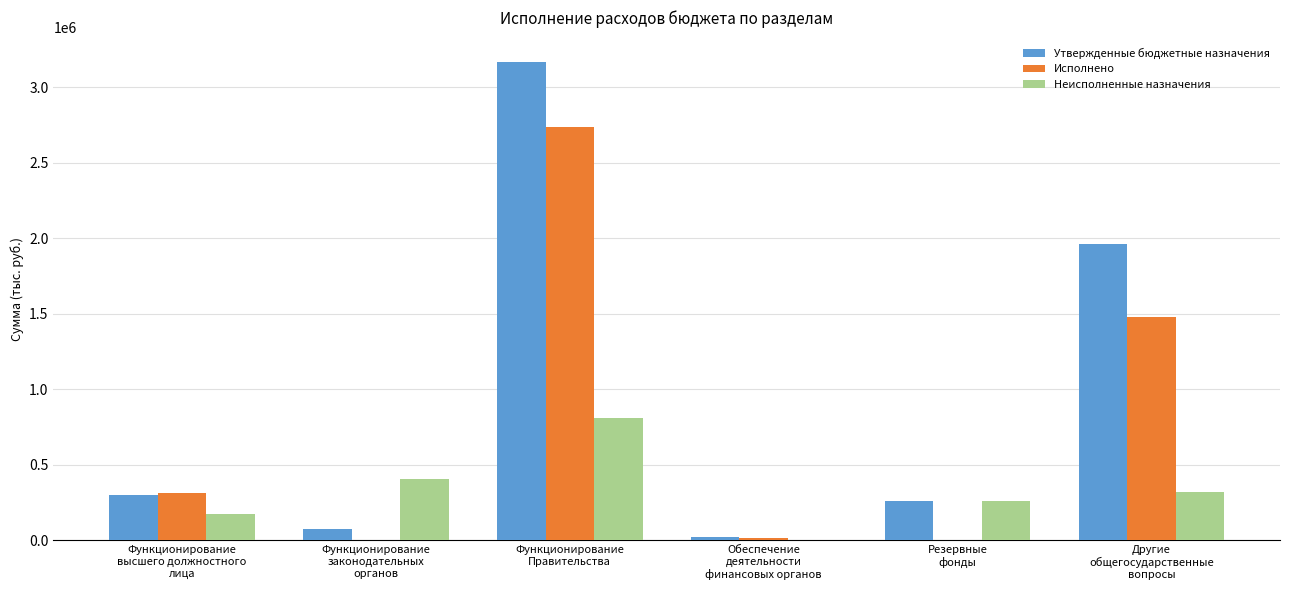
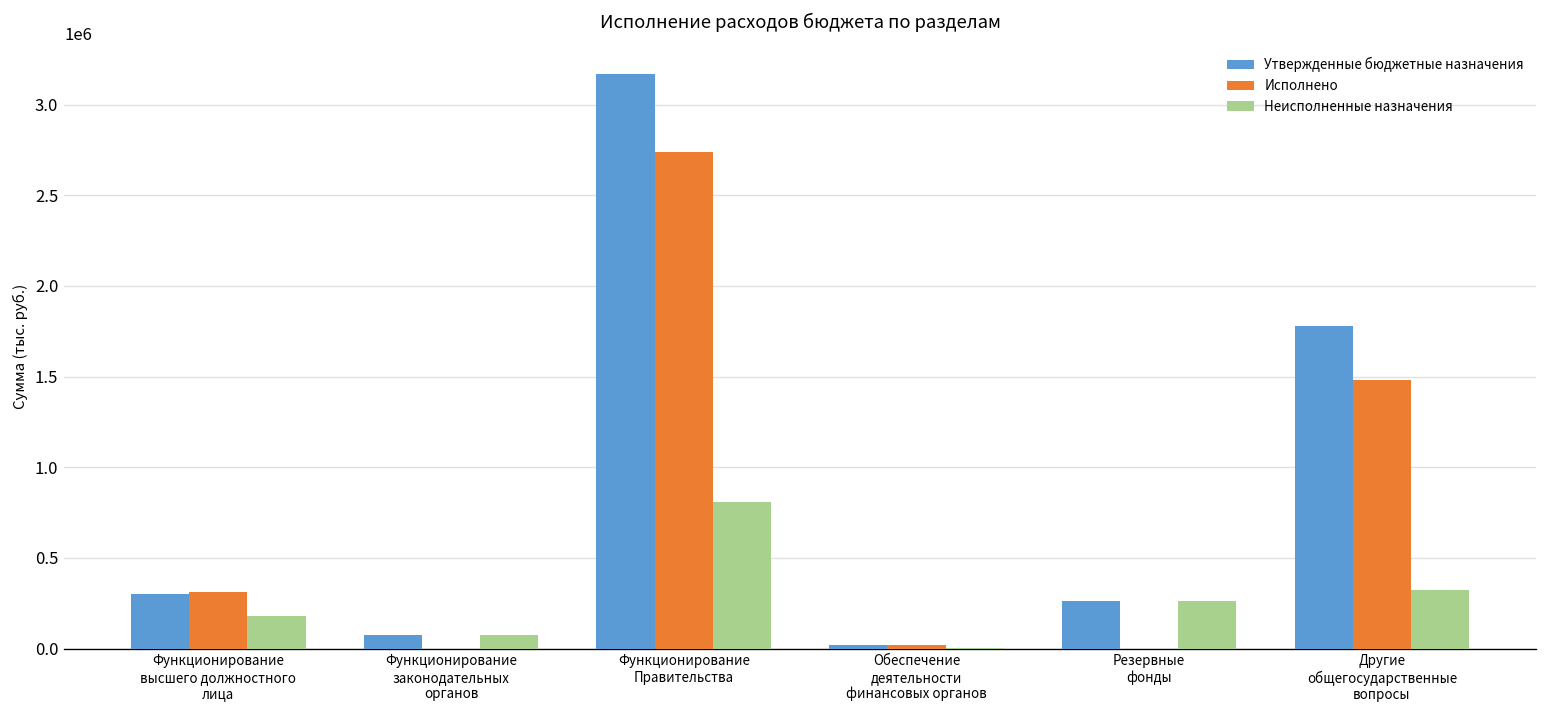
  {
    "Утвержденные бюджетные назначения": {
      "Функционирование высшего должностного лица": 300000,
      "Функционирование законодательных органов": 70000,
      "Функционирование Правительства": 3170000,
      "Обеспечение деятельности финансовых органов": 20000,
      "Резервные фонды": 260000,
-     "Другие общегосударственные вопросы": 1960000
+     "Другие общегосударственные вопросы": 1780000
    },
    "Исполнено": {
      "Функционирование высшего должностного лица": 310000,
      "Функционирование законодательных органов": 0,
      "Функционирование Правительства": 2740000,
      "Обеспечение деятельности финансовых органов": 20000,
      "Резервные фонды": 0,
      "Другие общегосударственные вопросы": 1480000
    },
    "Неисполненные назначения": {
      "Функционирование высшего должностного лица": 180000,
-     "Функционирование законодательных органов": 410000,
+     "Функционирование законодательных органов": 70000,
      "Функционирование Правительства": 810000,
      "Резервные фонды": 260000,
      "Другие общегосударственные вопросы": 320000
    }
  }
